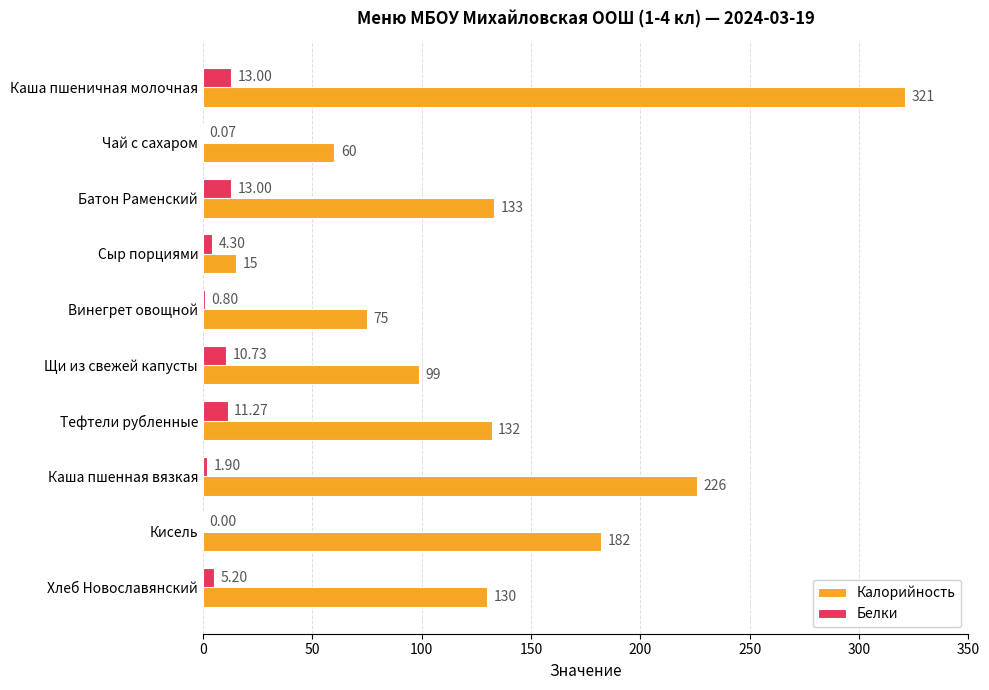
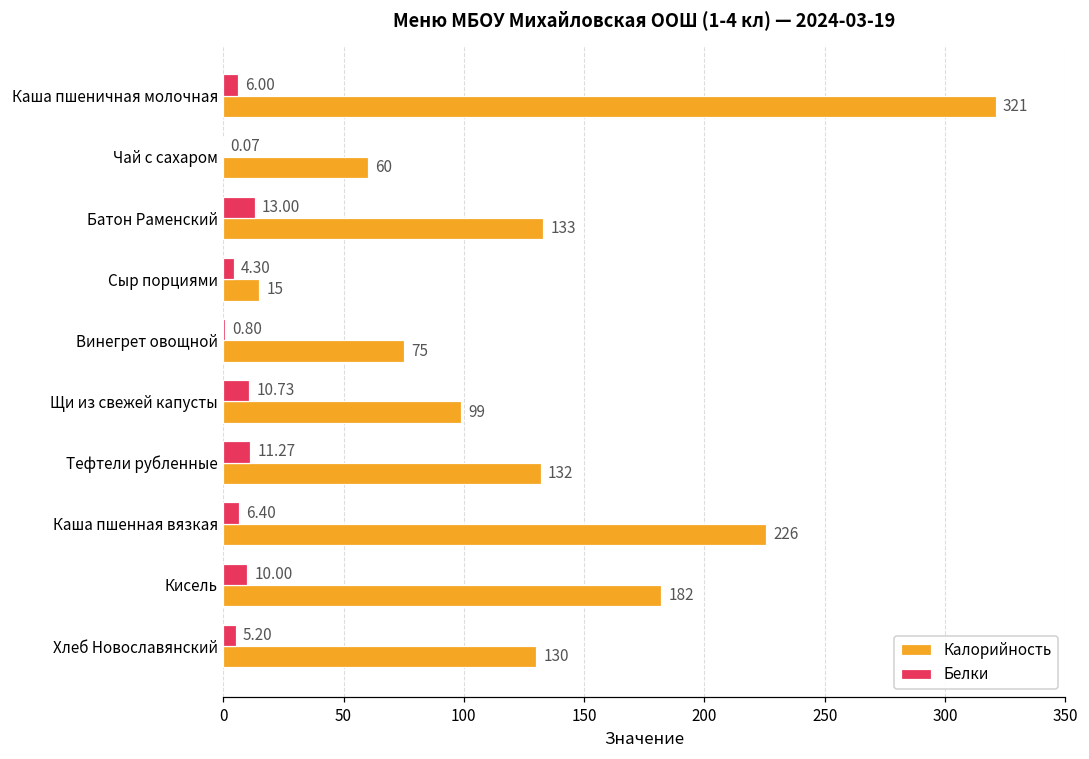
  {
    "Калорийность": {
      "Каша пшеничная молочная": 321,
      "Чай с сахаром": 60,
      "Батон Раменский": 133,
      "Сыр порциями": 15,
      "Винегрет овощной": 75,
      "Щи из свежей капусты": 99,
      "Тефтели рубленные": 132,
      "Каша пшенная вязкая": 226,
      "Кисель": 182,
      "Хлеб Новославянский": 130
    },
    "Белки": {
-     "Каша пшеничная молочная": 13.00,
+     "Каша пшеничная молочная": 6.00,
      "Чай с сахаром": 0.07,
      "Батон Раменский": 13.00,
      "Сыр порциями": 4.30,
      "Винегрет овощной": 0.80,
      "Щи из свежей капусты": 10.73,
      "Тефтели рубленные": 11.27,
-     "Каша пшенная вязкая": 1.90,
-     "Кисель": 0.00,
+     "Каша пшенная вязкая": 6.40,
+     "Кисель": 10.00,
      "Хлеб Новославянский": 5.20
    }
  }
